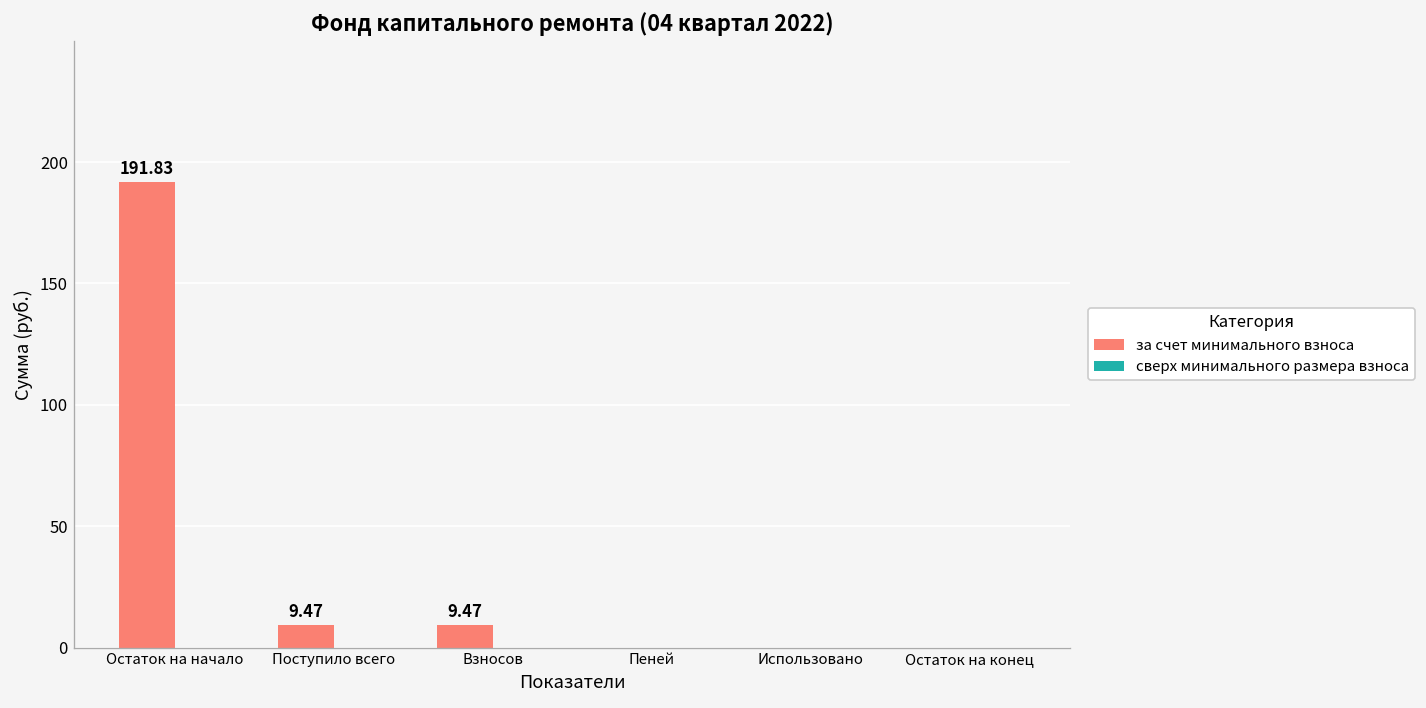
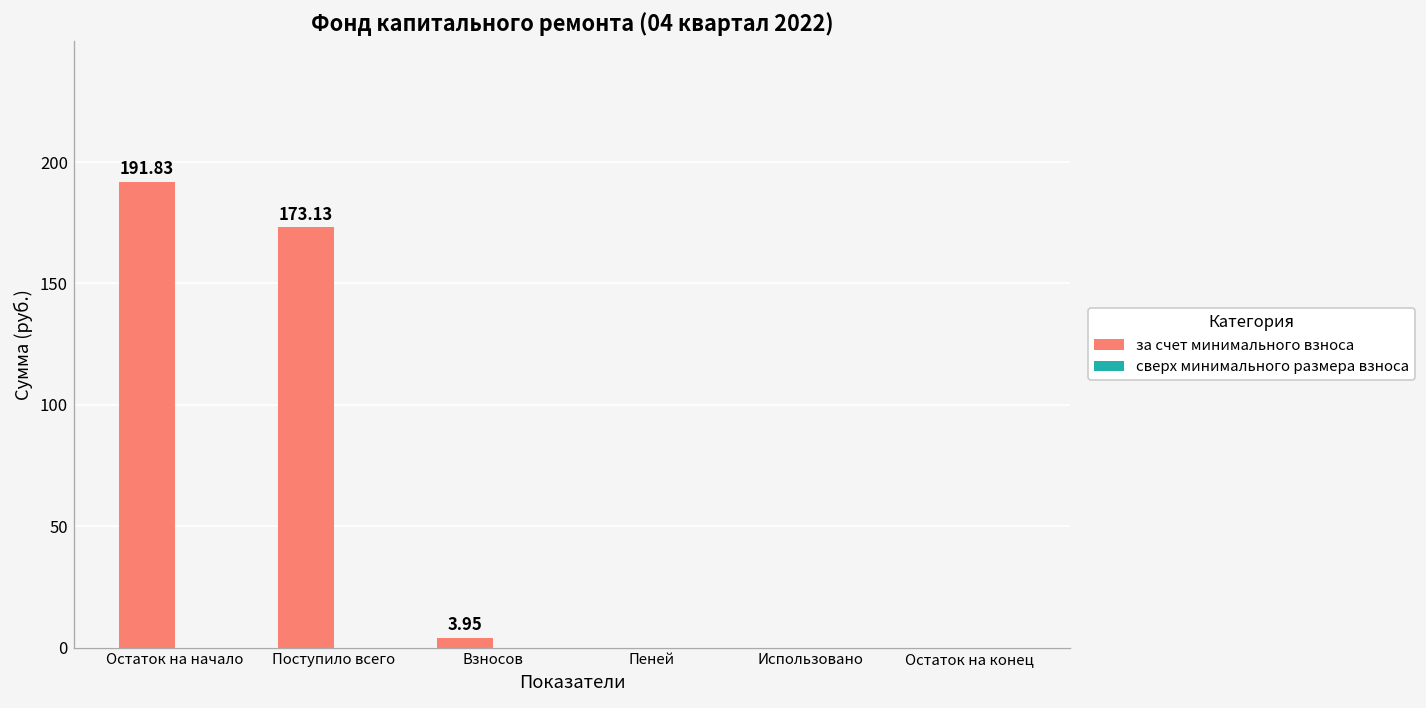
  {
    "за счет минимального взноса": {
      "Остаток на начало": 191.83,
-     "Поступило всего": 9.47,
-     "Взносов": 9.47
+     "Поступило всего": 173.13,
+     "Взносов": 3.95
    },
    "сверх минимального размера взноса": {
      "Остаток на начало": 0,
      "Поступило всего": 0,
      "Взносов": 0,
      "Пеней": 0,
      "Использовано": 0,
      "Остаток на конец": 0
    }
  }
